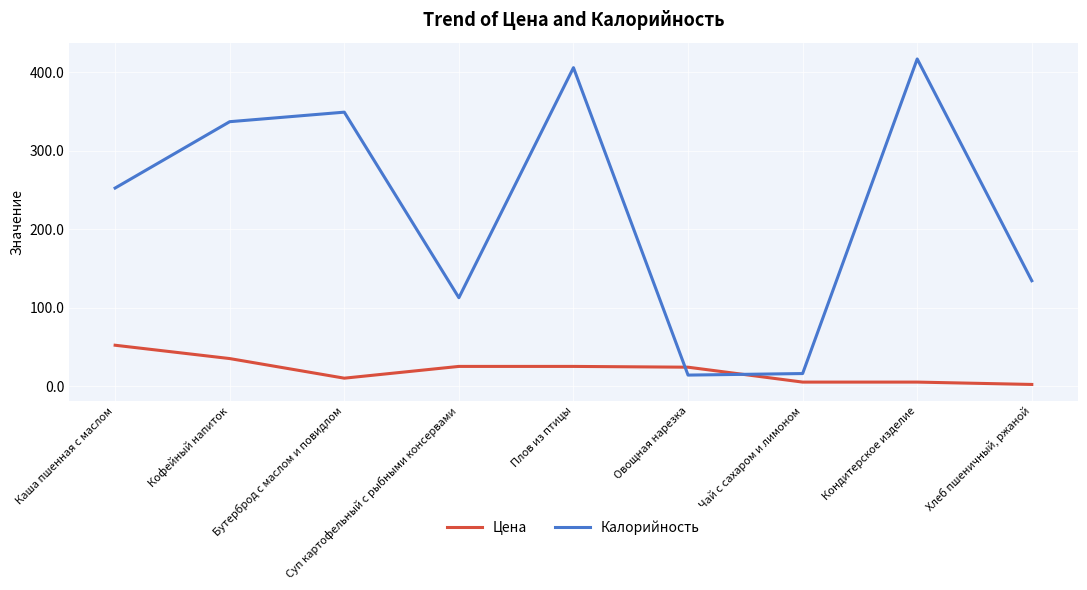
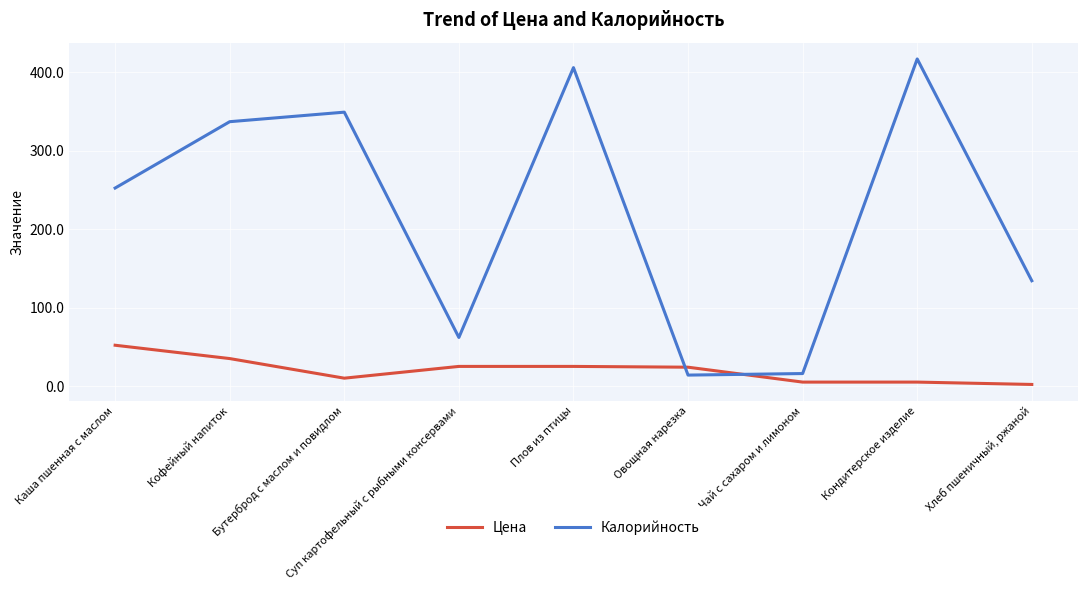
  {
    "Цена": {
      "Каша пшенная с маслом": 50,
      "Кофейный напиток": 40,
      "Бутерброд с маслом и повидлом": 10,
      "Суп картофельный с рыбными консервами": 30,
      "Плов из птицы": 30,
      "Овощная нарезка": 20,
      "Чай с сахаром и лимоном": 10,
      "Кондитерское изделие": 10,
      "Хлеб пшеничный, ржаной": 0
    },
    "Калорийность": {
      "Каша пшенная с маслом": 250,
      "Кофейный напиток": 340,
      "Бутерброд с маслом и повидлом": 350,
-     "Суп картофельный с рыбными консервами": 110,
+     "Суп картофельный с рыбными консервами": 60,
      "Плов из птицы": 410,
      "Овощная нарезка": 10,
      "Чай с сахаром и лимоном": 20,
      "Кондитерское изделие": 420,
      "Хлеб пшеничный, ржаной": 130
    }
  }
